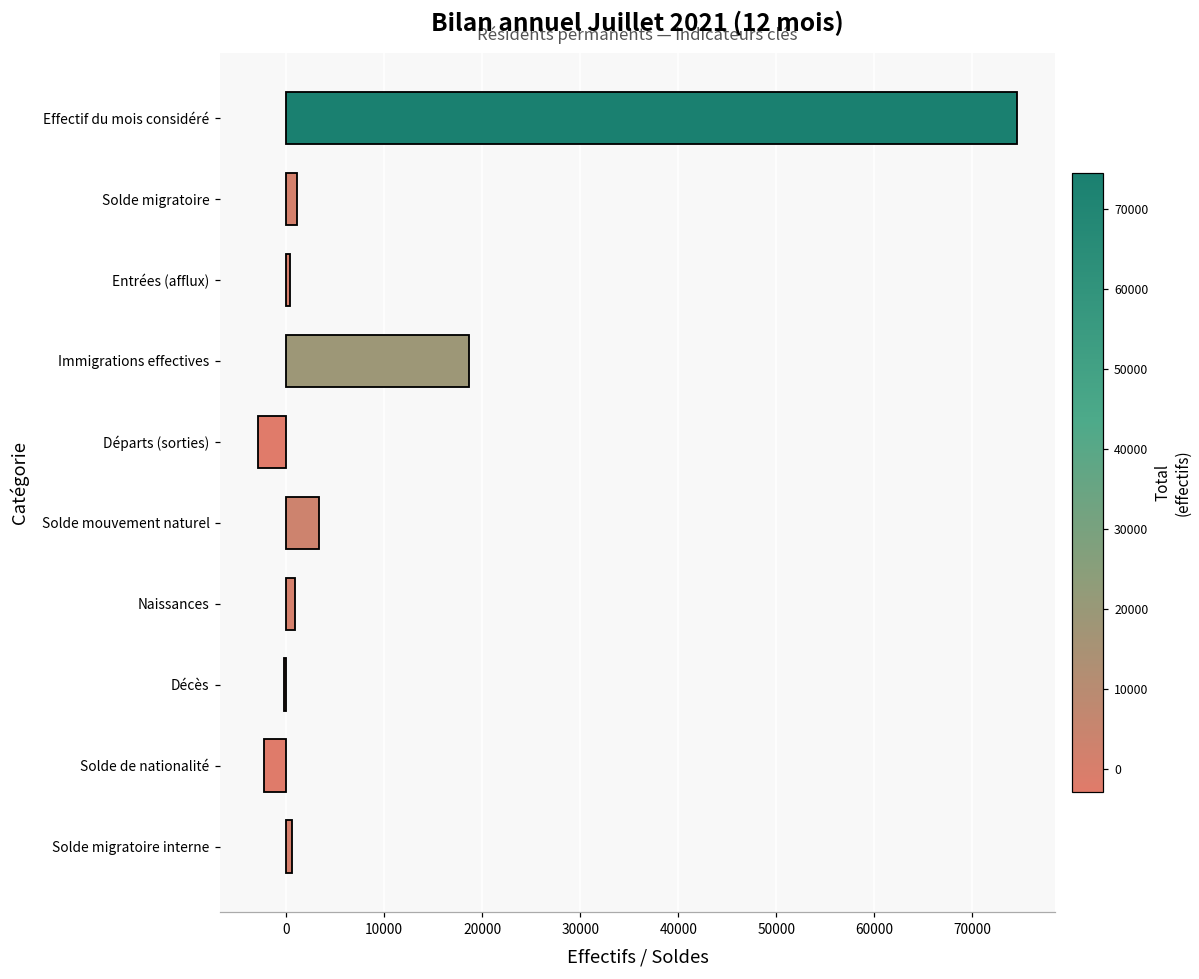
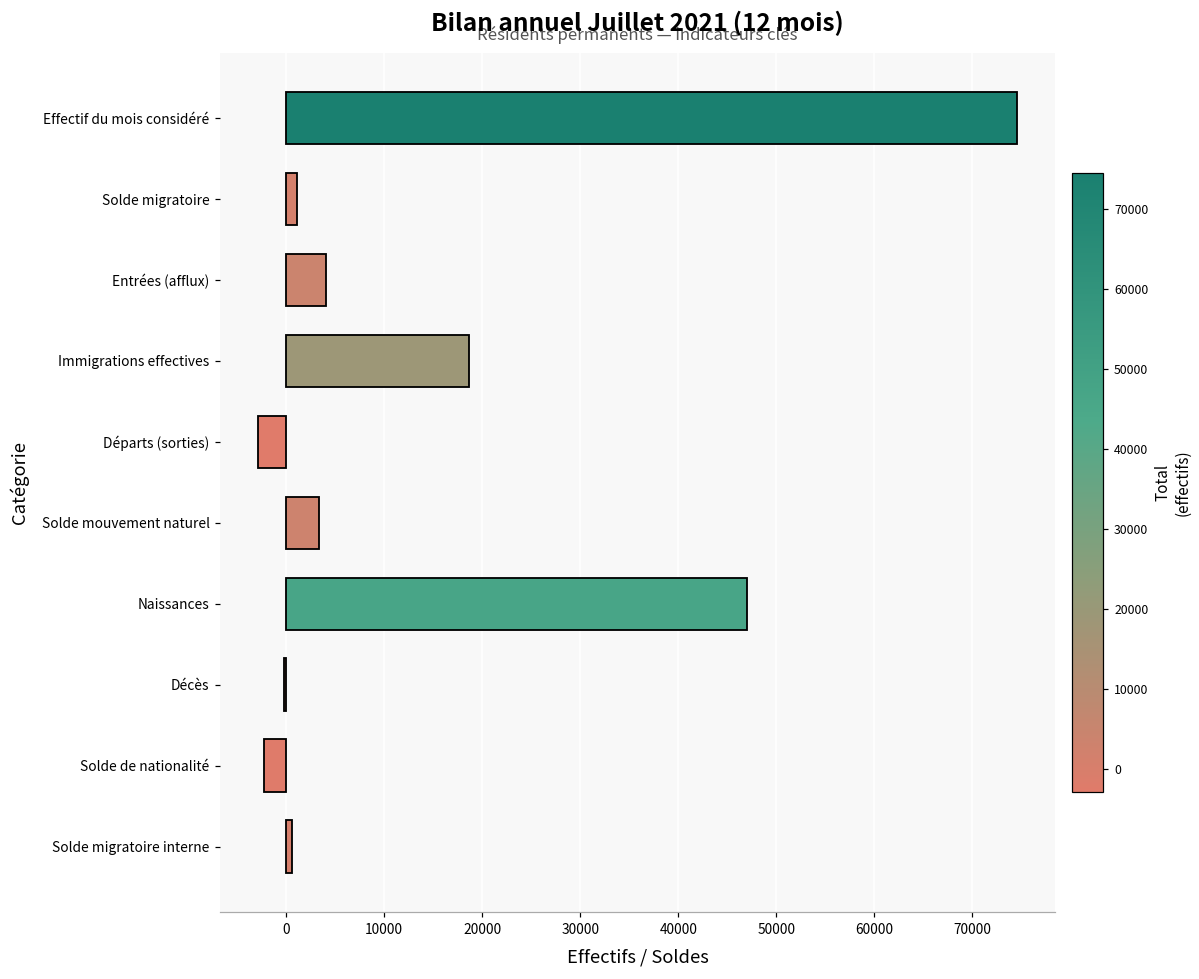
  {
    "Effectif du mois considéré": 75000,
    "Solde migratoire": 1000,
-   "Entrées (afflux)": 0,
+   "Entrées (afflux)": 4000,
    "Immigrations effectives": 19000,
    "Départs (sorties)": -3000,
    "Solde mouvement naturel": 3000,
-   "Naissances": 1000,
+   "Naissances": 47000,
    "Solde de nationalité": -2000,
    "Solde migratoire interne": 1000
  }
